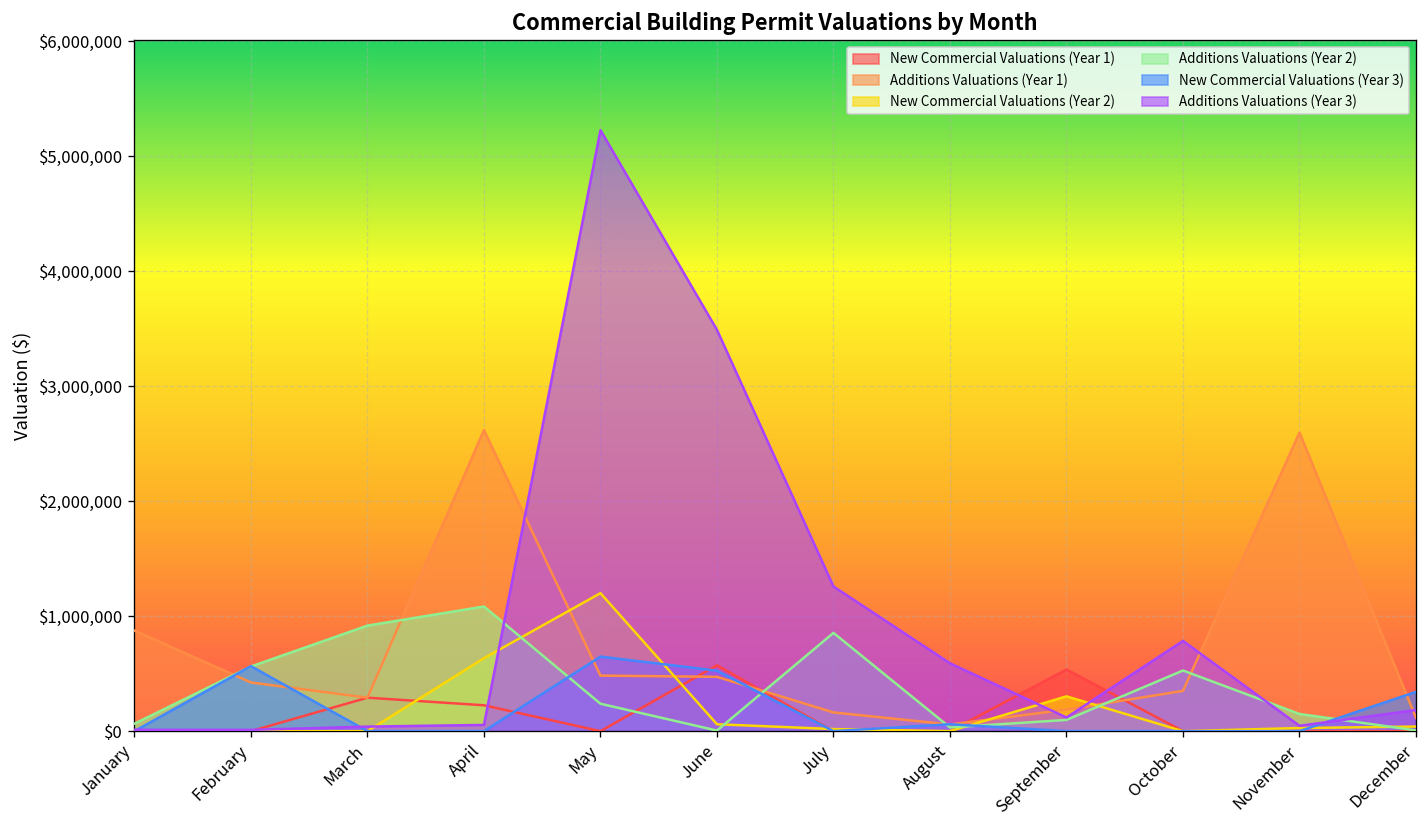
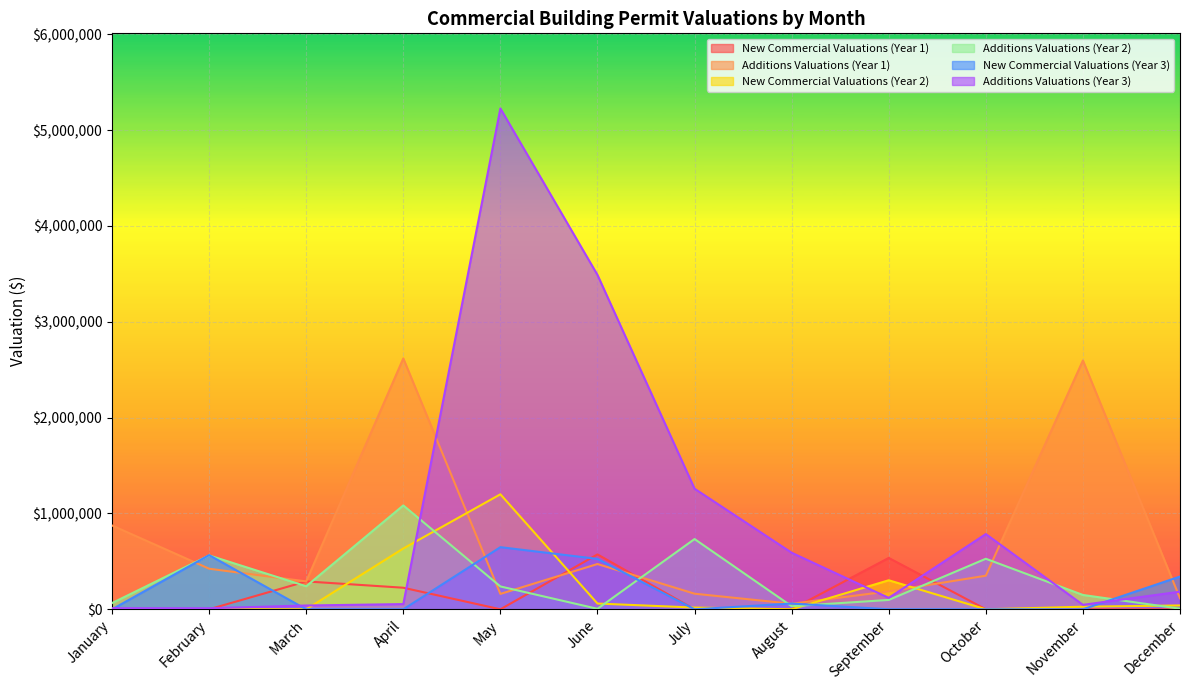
  {
    "New Commercial Valuations (Year 1)": {
      "April": "$200,000",
      "May": "$0",
      "June": "$600,000",
      "September": "$500,000"
    },
    "Additions Valuations (Year 1)": {
      "January": "$900,000",
      "February": "$400,000",
      "April": "$2,600,000",
-     "May": "$500,000",
+     "May": "$200,000",
      "June": "$500,000",
      "July": "$200,000",
      "September": "$200,000",
      "October": "$400,000",
      "November": "$2,600,000",
      "December": "$100,000"
    },
    "New Commercial Valuations (Year 2)": {
      "April": "$600,000",
      "May": "$1,200,000",
      "June": "$100,000",
      "September": "$300,000",
      "December": "$0"
    },
    "Additions Valuations (Year 2)": {
      "January": "$100,000",
-     "March": "$900,000",
+     "March": "$200,000",
      "April": "$1,100,000",
      "May": "$200,000",
      "June": "$0",
-     "July": "$900,000",
+     "July": "$700,000",
      "October": "$500,000",
      "November": "$100,000"
    },
    "New Commercial Valuations (Year 3)": {
      "April": "$0",
      "May": "$600,000",
      "June": "$500,000",
      "September": "$0",
      "December": "$300,000"
    },
    "Additions Valuations (Year 3)": {
      "March": "$0",
      "April": "$100,000",
      "May": "$5,200,000",
      "June": "$3,500,000",
      "July": "$1,300,000",
      "August": "$600,000",
      "October": "$800,000",
      "December": "$200,000"
    }
  }
